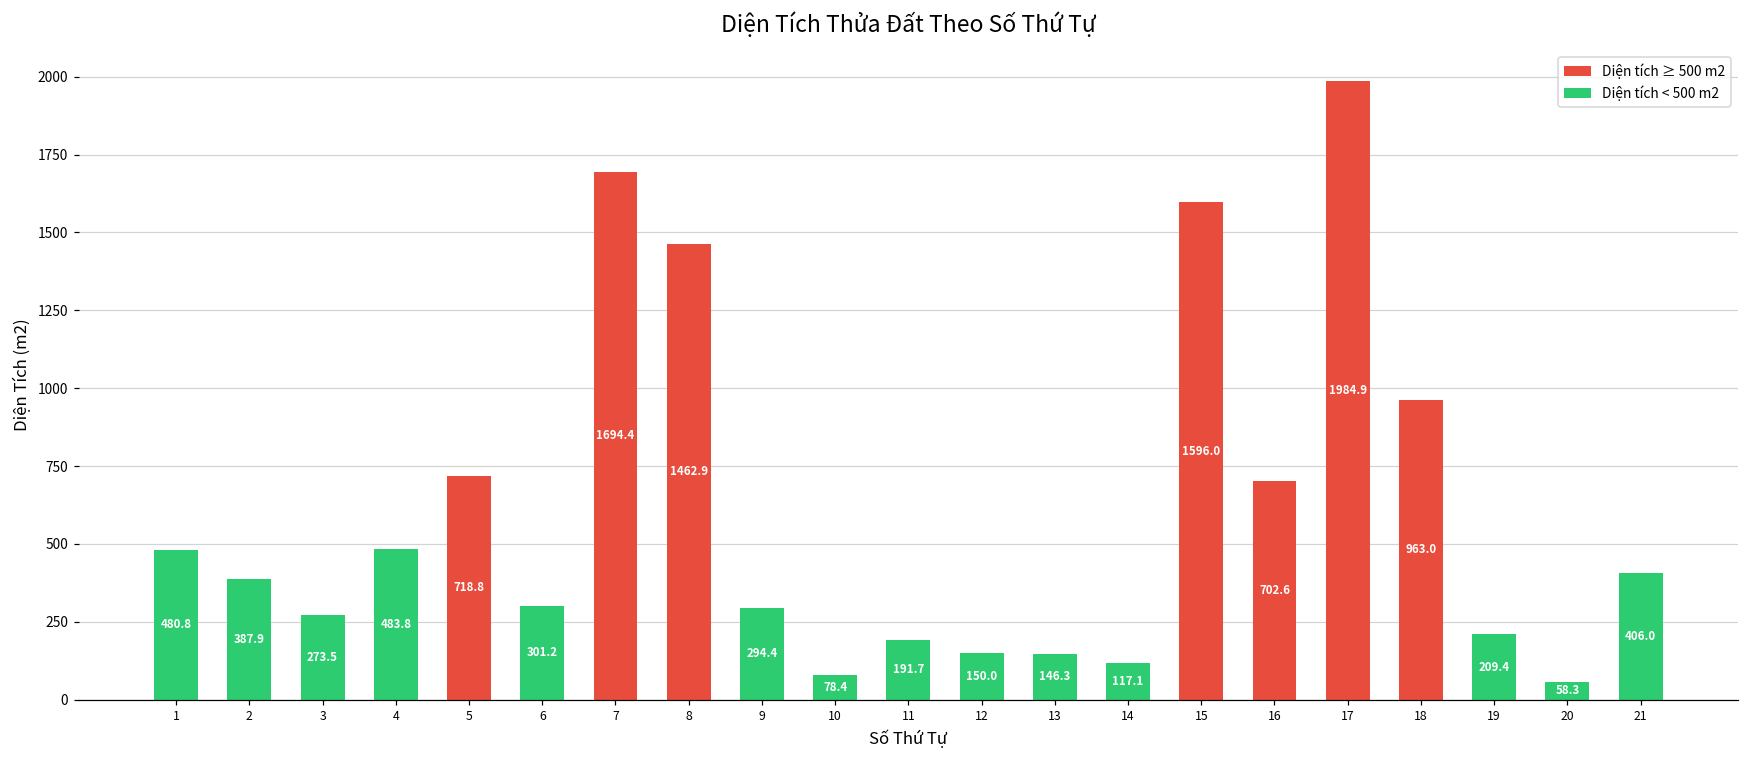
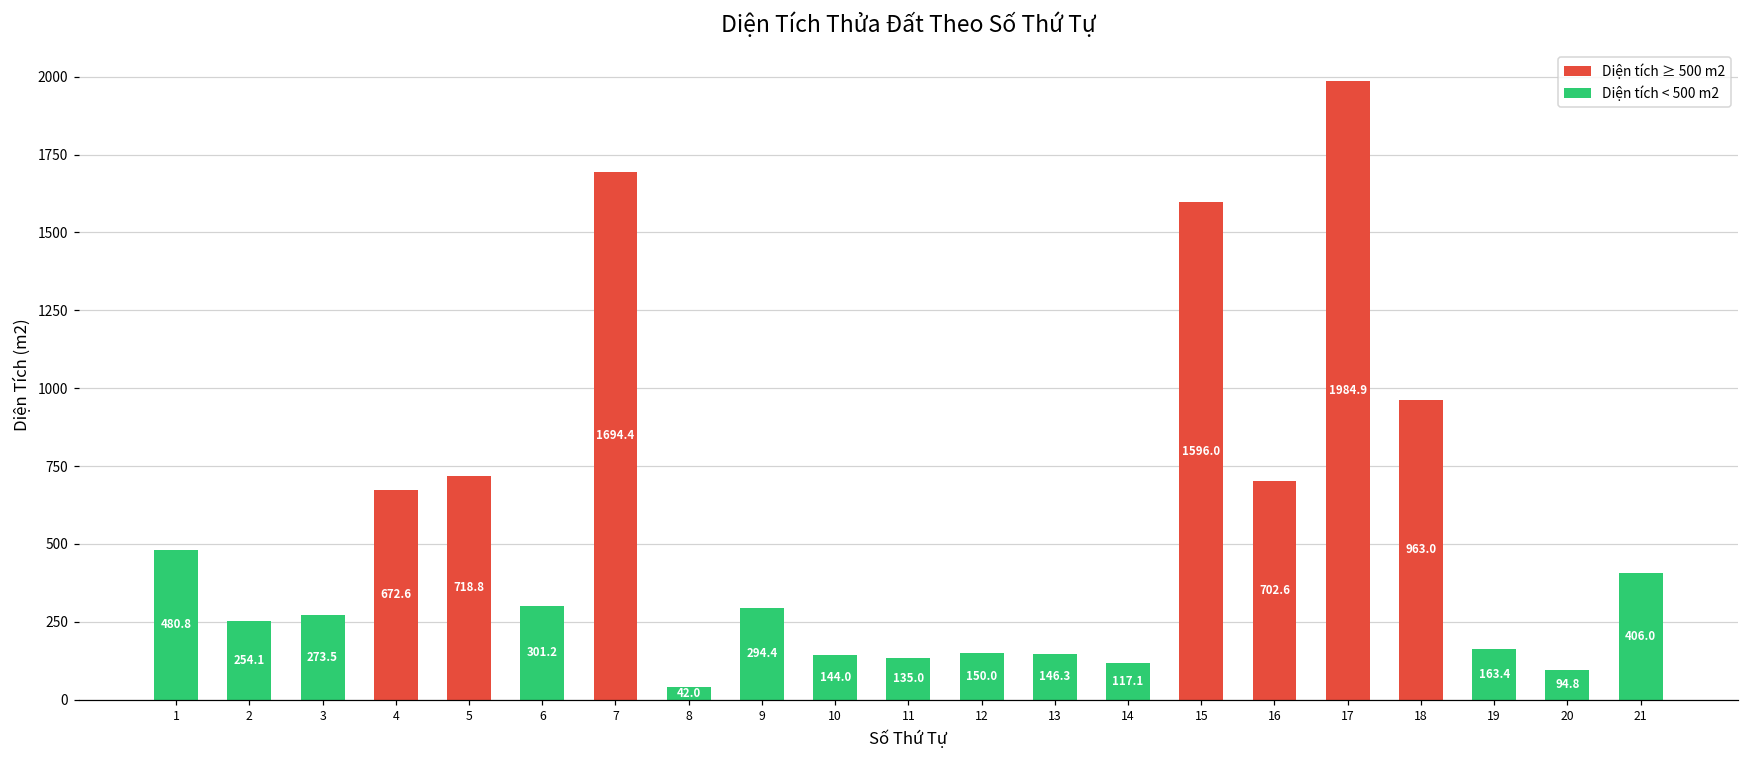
  {
    "1": 480.8,
-   "2": 387.9,
+   "2": 254.1,
    "3": 273.5,
-   "4": 483.8,
+   "4": 672.6,
    "5": 718.8,
    "6": 301.2,
    "7": 1694.4,
-   "8": 1462.9,
+   "8": 42.0,
    "9": 294.4,
-   "10": 78.4,
-   "11": 191.7,
+   "10": 144.0,
+   "11": 135.0,
    "12": 150.0,
    "13": 146.3,
    "14": 117.1,
    "15": 1596.0,
    "16": 702.6,
    "17": 1984.9,
    "18": 963.0,
-   "19": 209.4,
-   "20": 58.3,
+   "19": 163.4,
+   "20": 94.8,
    "21": 406.0
  }
